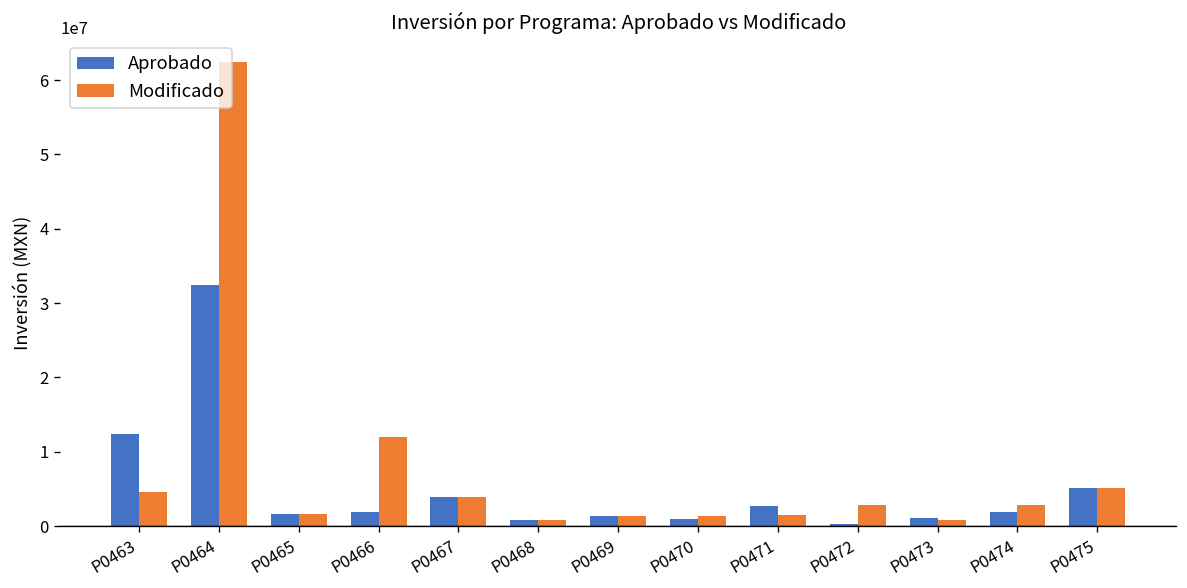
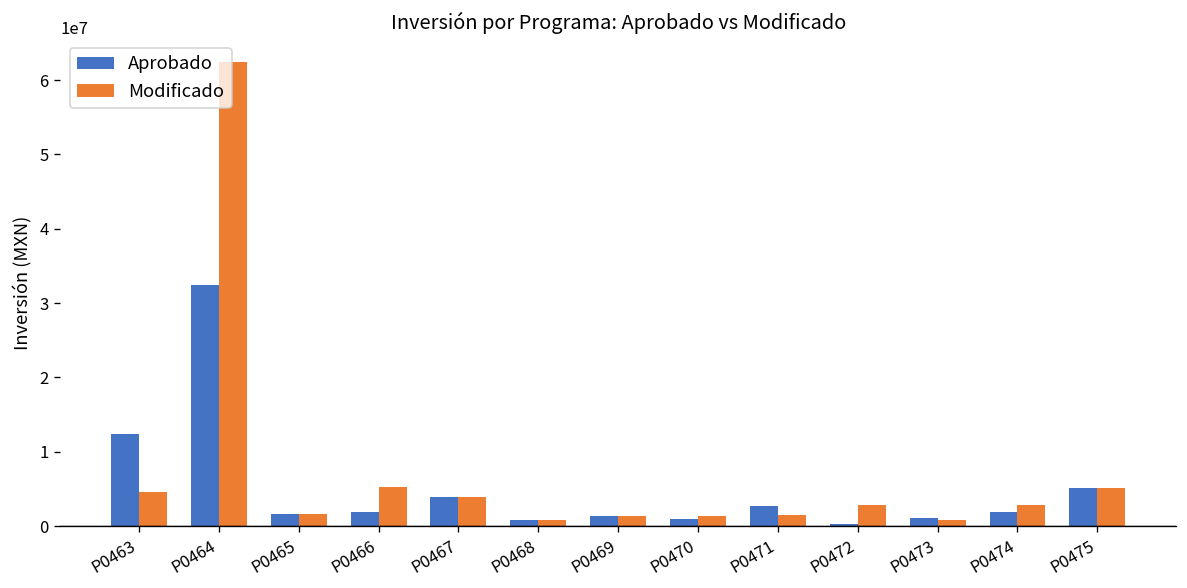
  {
    "Aprobado": {
      "P0463": 12000000,
      "P0464": 32000000,
      "P0465": 2000000,
      "P0466": 2000000,
      "P0467": 4000000,
      "P0468": 1000000,
      "P0469": 1000000,
      "P0470": 1000000,
      "P0471": 3000000,
      "P0473": 1000000,
      "P0474": 2000000,
      "P0475": 5000000
    },
    "Modificado": {
      "P0463": 5000000,
      "P0464": 62000000,
      "P0465": 2000000,
-     "P0466": 12000000,
+     "P0466": 5000000,
      "P0467": 4000000,
      "P0468": 1000000,
      "P0469": 1000000,
      "P0470": 1000000,
      "P0471": 2000000,
      "P0472": 3000000,
      "P0473": 1000000,
      "P0474": 3000000,
      "P0475": 5000000
    }
  }
